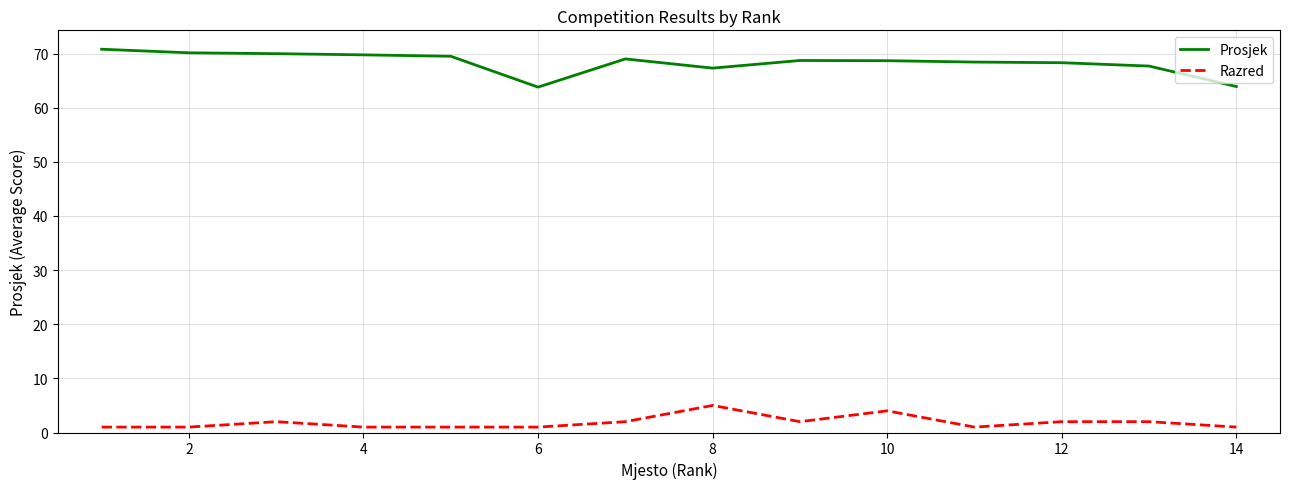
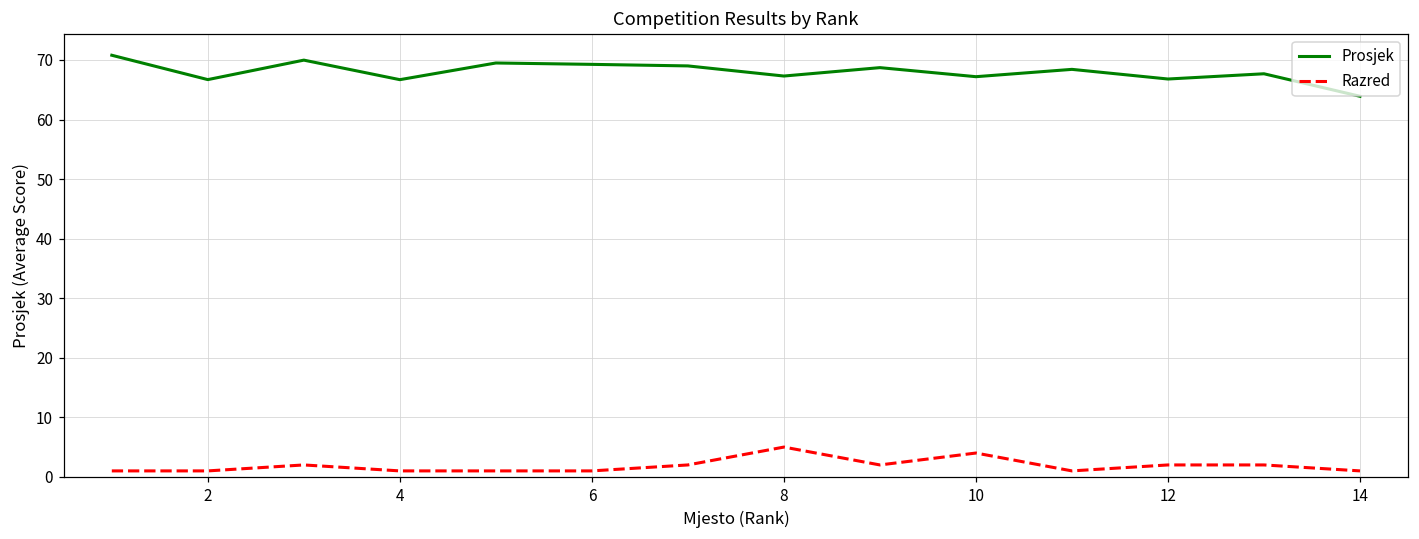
  {
    "Prosjek": {
-     "2": 70,
-     "4": 70,
-     "6": 64,
+     "2": 67,
+     "4": 67,
+     "6": 69,
      "8": 67,
-     "10": 69,
-     "12": 68,
+     "10": 67,
+     "12": 67,
      "14": 64
    },
    "Razred": {
      "2": 1,
      "4": 1,
      "6": 1,
      "8": 5,
      "10": 4,
      "12": 2,
      "14": 1
    }
  }
